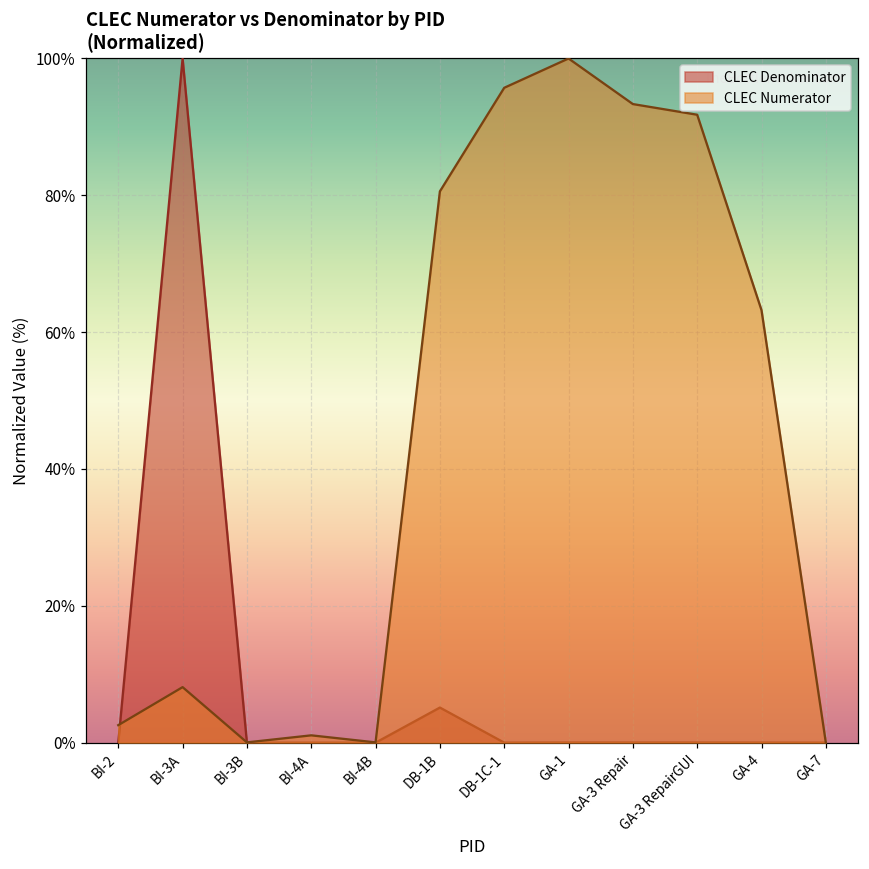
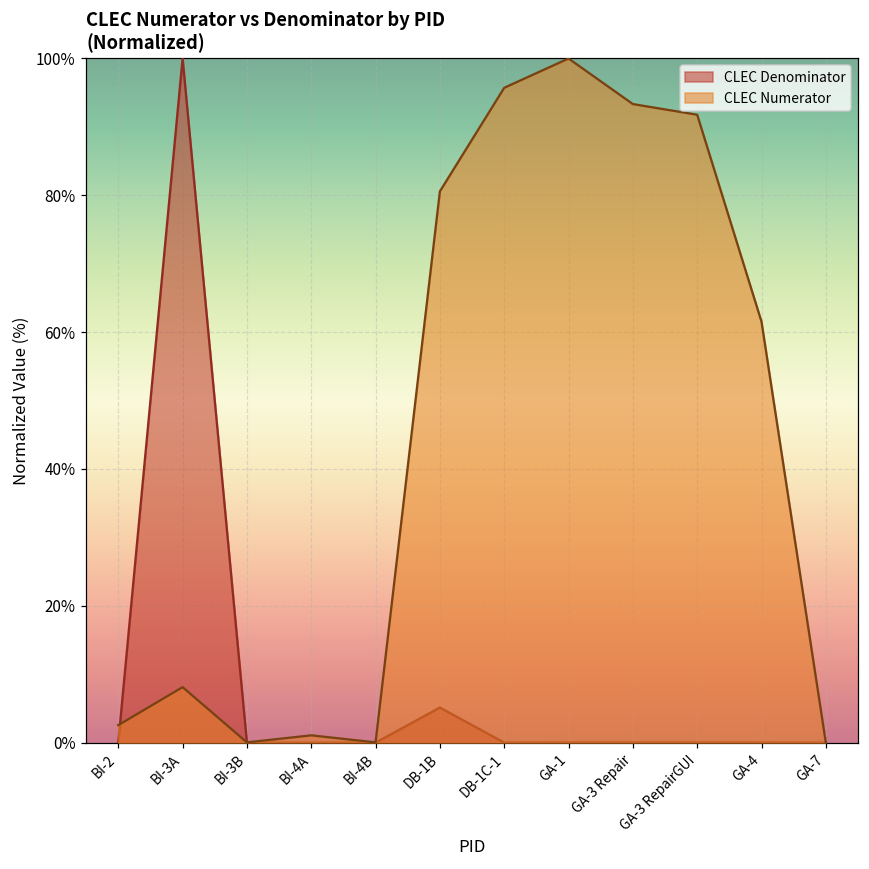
  {
    "CLEC Denominator": {
      "BI-2": "0%",
      "BI-3A": "100%",
      "BI-4A": "0%",
      "DB-1B": "5%",
      "DB-1C-1": "0%",
      "GA-1": "0%",
      "GA-3 Repair": "0%",
      "GA-3 RepairGUI": "0%",
      "GA-4": "0%"
    },
    "CLEC Numerator": {
      "BI-2": "3%",
      "BI-3A": "8%",
      "BI-4A": "1%",
      "DB-1B": "81%",
      "DB-1C-1": "96%",
      "GA-1": "100%",
      "GA-3 Repair": "93%",
      "GA-3 RepairGUI": "92%",
-     "GA-4": "63%"
+     "GA-4": "62%"
    }
  }
